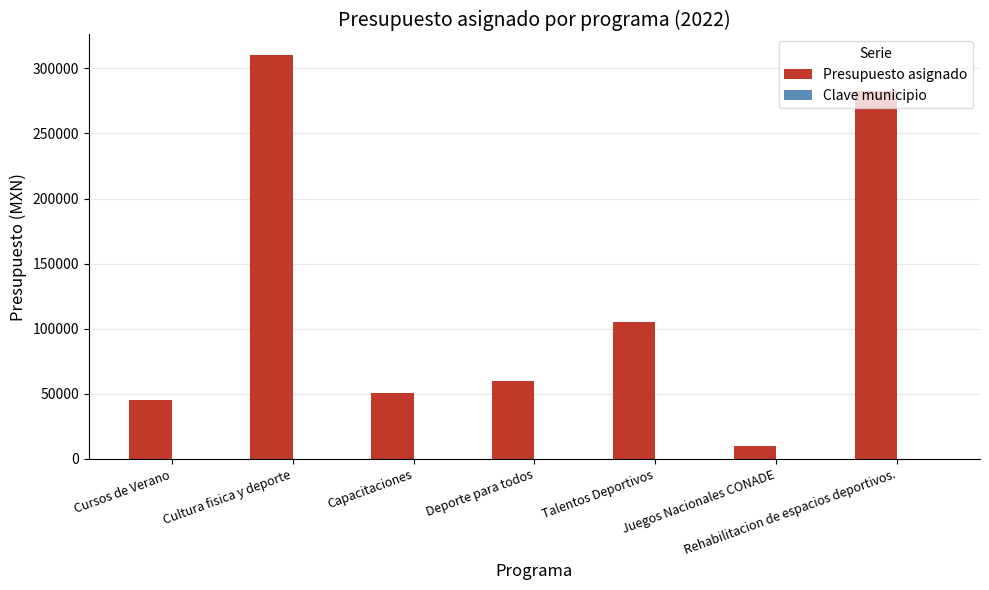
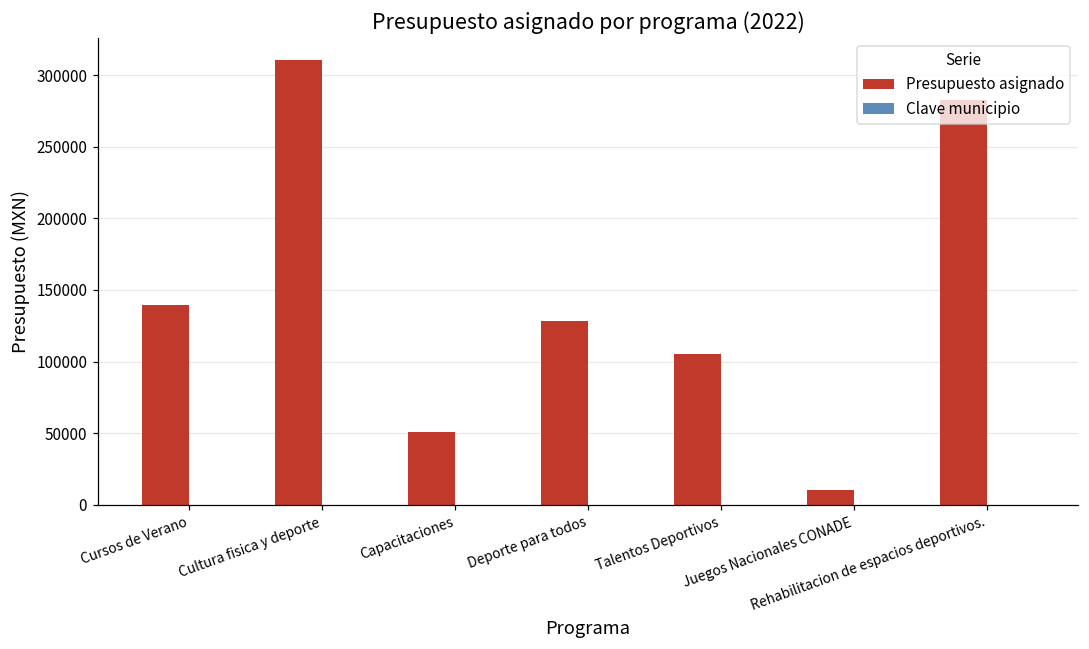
  {
    "Presupuesto asignado": {
-     "Cursos de Verano": 45000,
+     "Cursos de Verano": 140000,
      "Cultura fisica y deporte": 311000,
      "Capacitaciones": 51000,
-     "Deporte para todos": 60000,
+     "Deporte para todos": 128000,
      "Talentos Deportivos": 105000,
      "Juegos Nacionales CONADE": 10000
    }
  }
